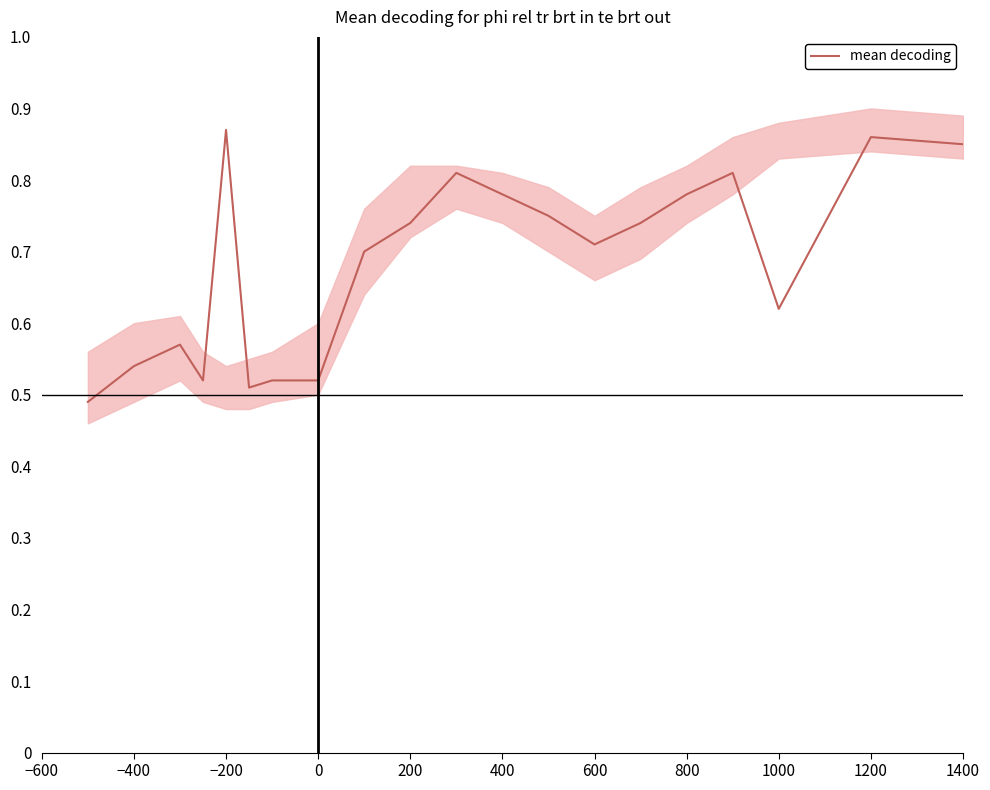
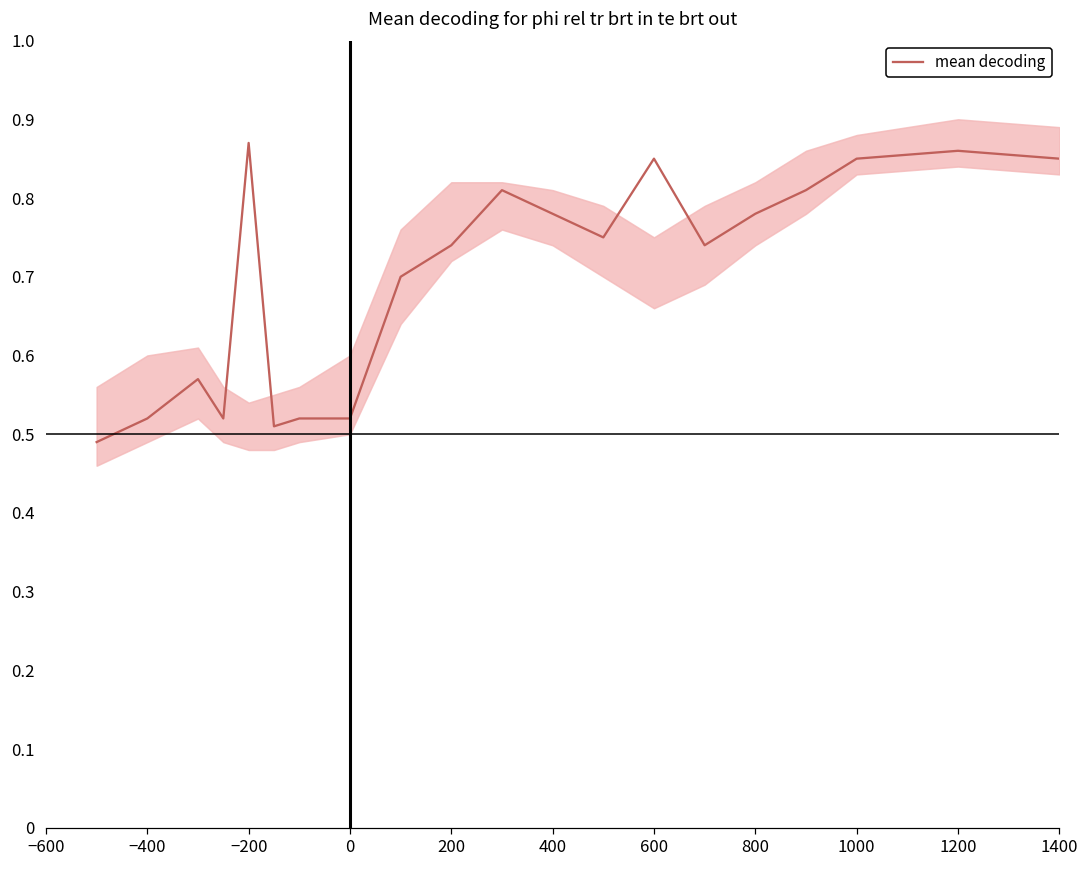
  {
    "mean decoding": {
-     "−400": 0.54,
+     "−400": 0.52,
      "−200": 0.87,
      "0": 0.52,
      "200": 0.74,
      "400": 0.78,
-     "600": 0.71,
+     "600": 0.85,
      "800": 0.78,
-     "1000": 0.62,
+     "1000": 0.85,
      "1200": 0.86,
      "1400": 0.85
    }
  }
